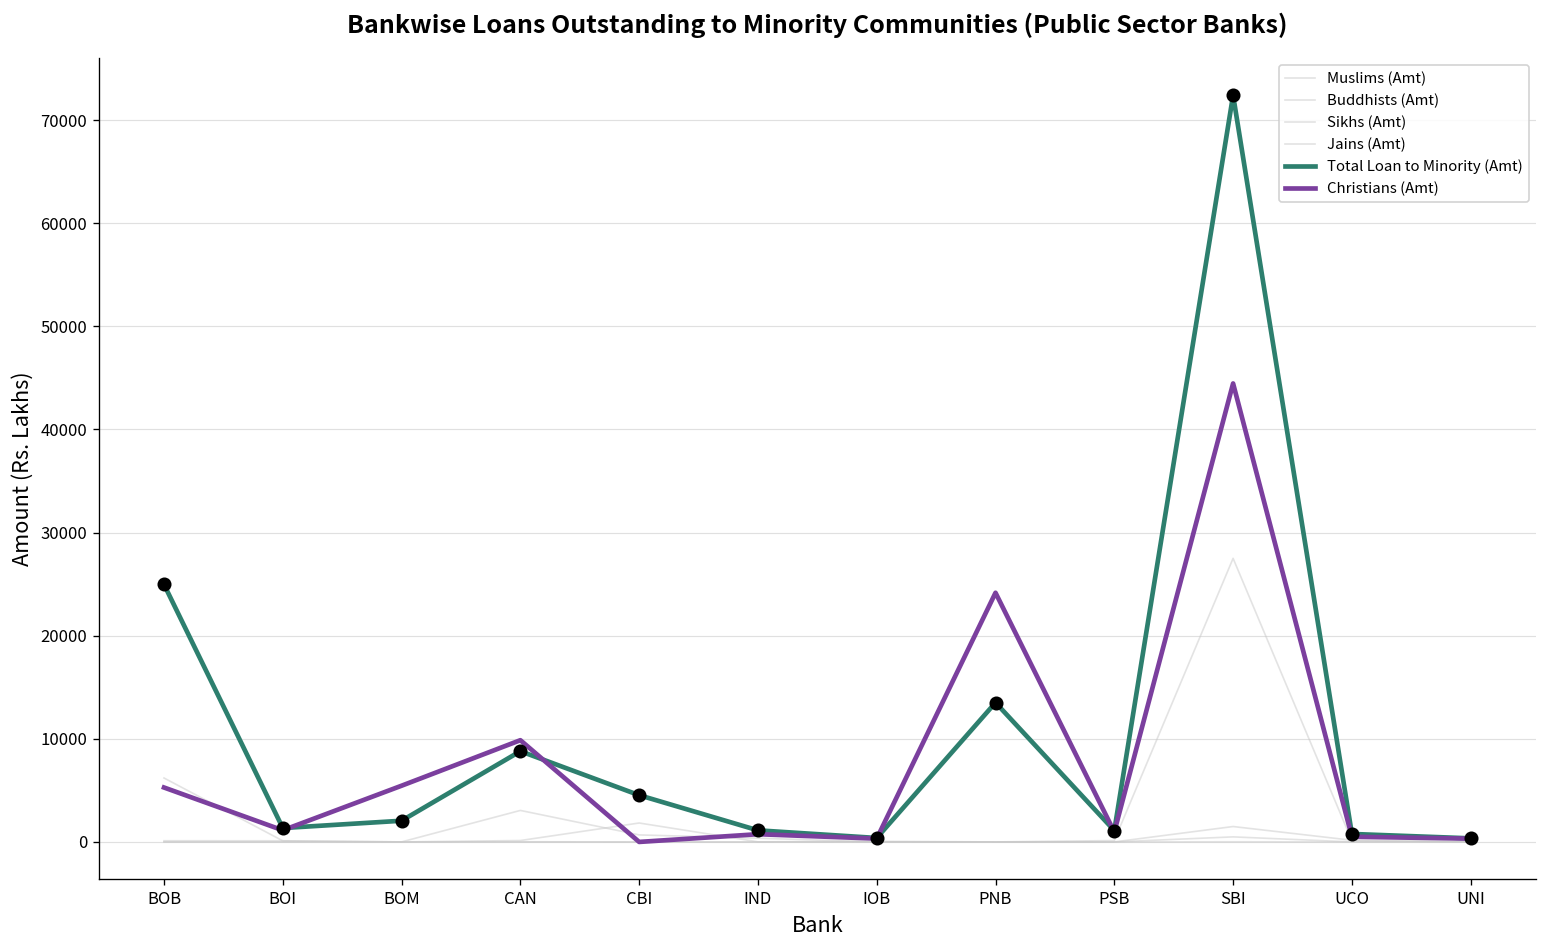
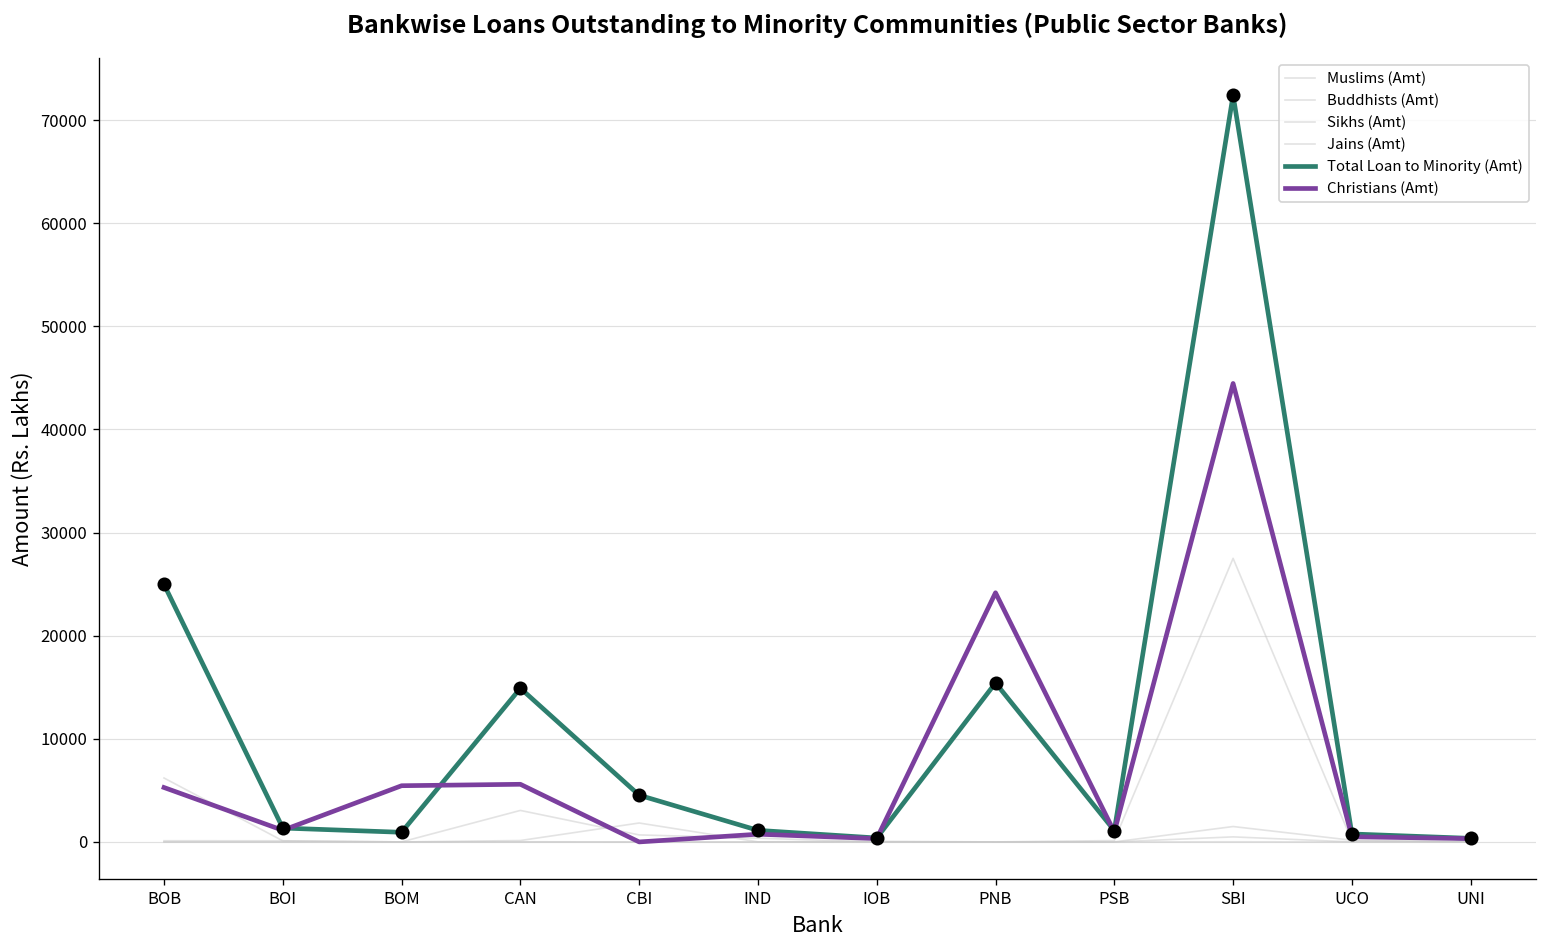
  {
    "Total Loan to Minority (Amt)": {
      "BOB": 25000,
-     "BOM": 2000,
-     "CAN": 9000,
+     "BOM": 1000,
+     "CAN": 15000,
      "CBI": 5000,
      "IND": 1000,
-     "PNB": 14000,
+     "PNB": 15000,
      "SBI": 72000
    },
    "Christians (Amt)": {
      "BOB": 5000,
      "BOM": 5000,
-     "CAN": 10000,
+     "CAN": 6000,
      "IND": 1000,
      "PNB": 24000,
      "SBI": 44000
    }
  }
